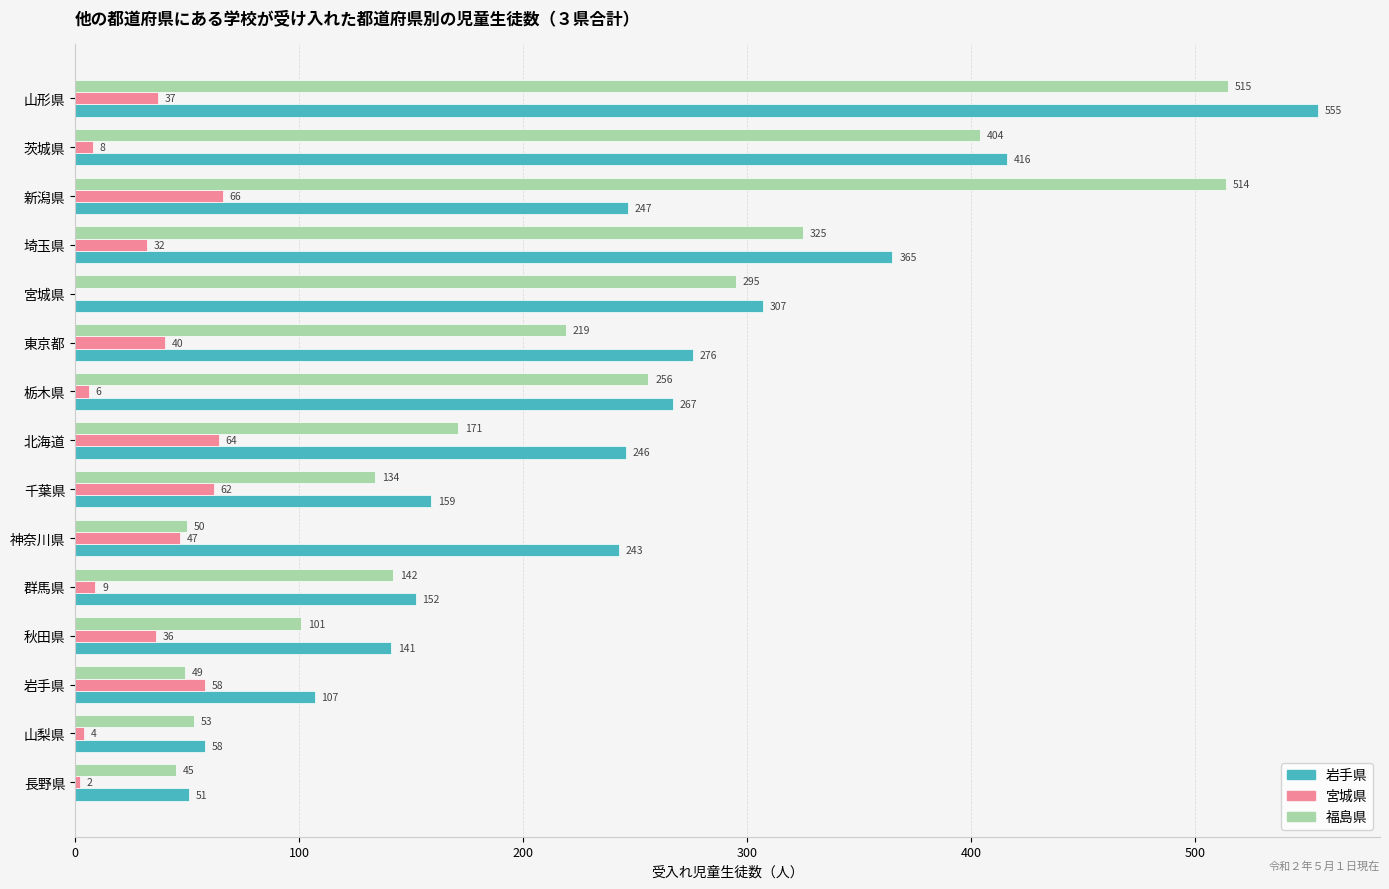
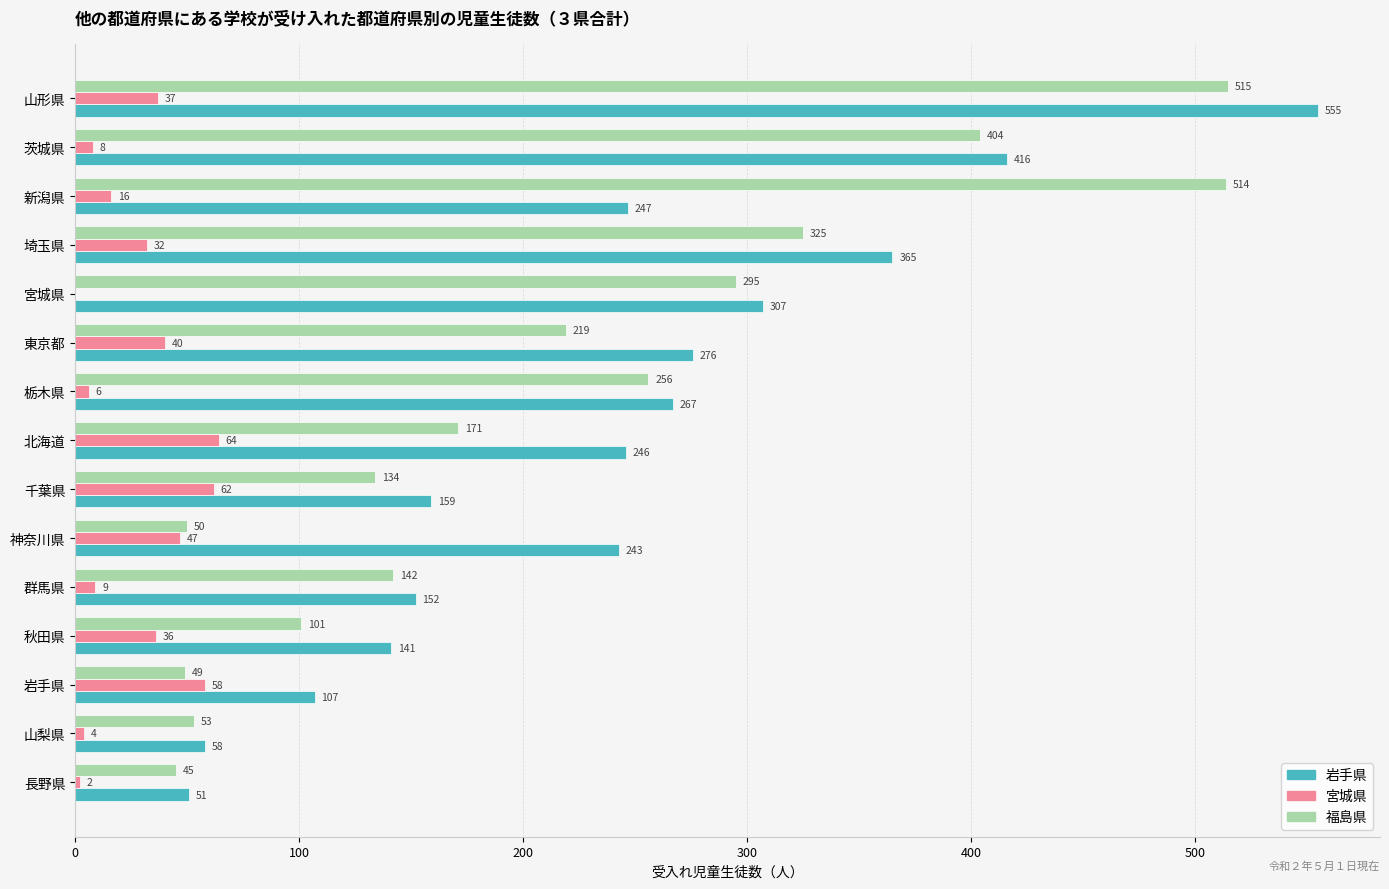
  {
    "岩手県": {
      "山形県": 555,
      "茨城県": 416,
      "新潟県": 247,
      "埼玉県": 365,
      "宮城県": 307,
      "東京都": 276,
      "栃木県": 267,
      "北海道": 246,
      "千葉県": 159,
      "神奈川県": 243,
      "群馬県": 152,
      "秋田県": 141,
      "岩手県": 107,
      "山梨県": 58,
      "長野県": 51
    },
    "宮城県": {
      "山形県": 37,
      "茨城県": 8,
-     "新潟県": 66,
+     "新潟県": 16,
      "埼玉県": 32,
      "東京都": 40,
      "栃木県": 6,
      "北海道": 64,
      "千葉県": 62,
      "神奈川県": 47,
      "群馬県": 9,
      "秋田県": 36,
      "岩手県": 58,
      "山梨県": 4,
      "長野県": 2
    },
    "福島県": {
      "山形県": 515,
      "茨城県": 404,
      "新潟県": 514,
      "埼玉県": 325,
      "宮城県": 295,
      "東京都": 219,
      "栃木県": 256,
      "北海道": 171,
      "千葉県": 134,
      "神奈川県": 50,
      "群馬県": 142,
      "秋田県": 101,
      "岩手県": 49,
      "山梨県": 53,
      "長野県": 45
    }
  }
